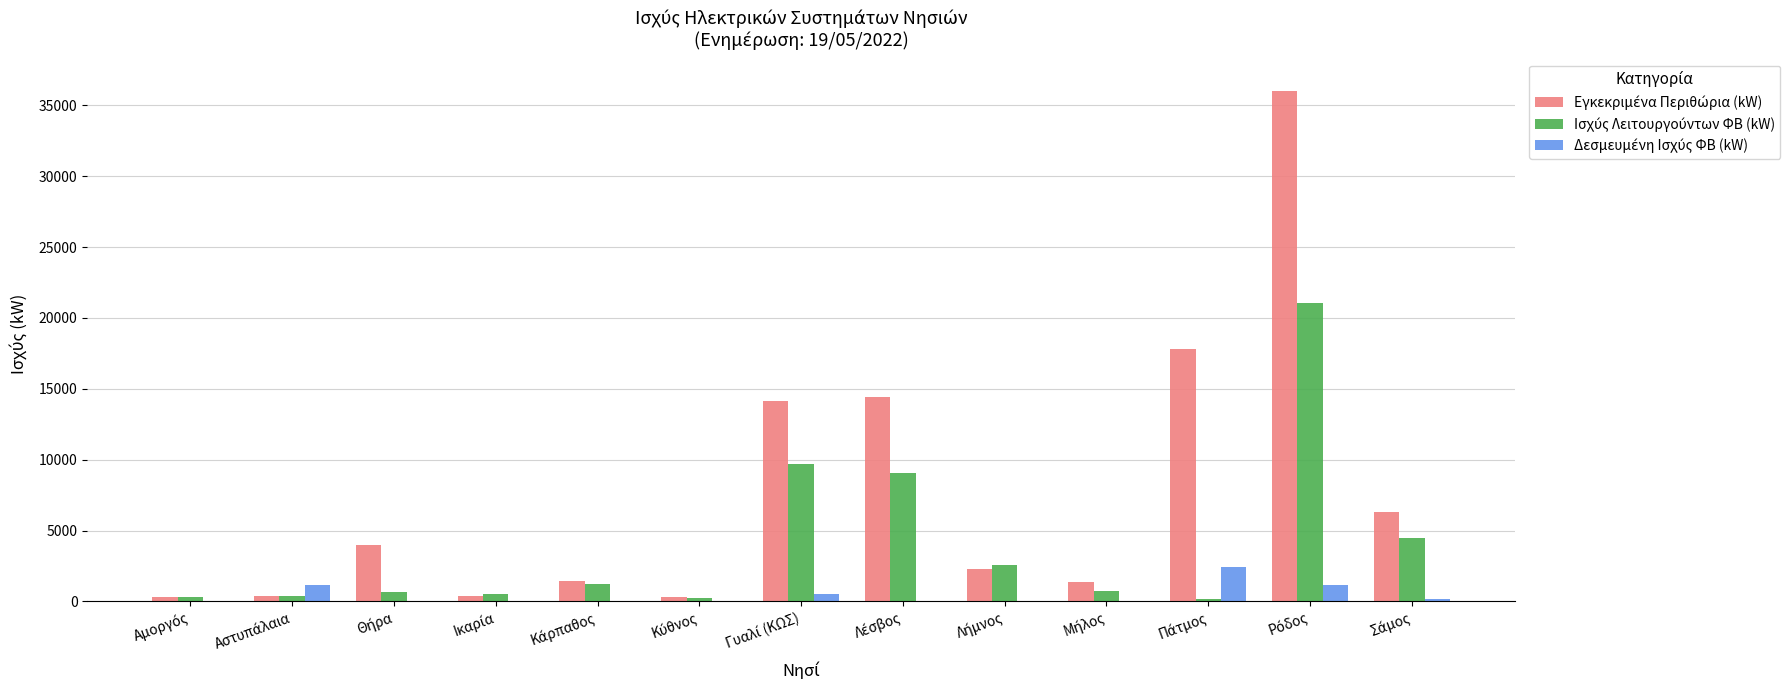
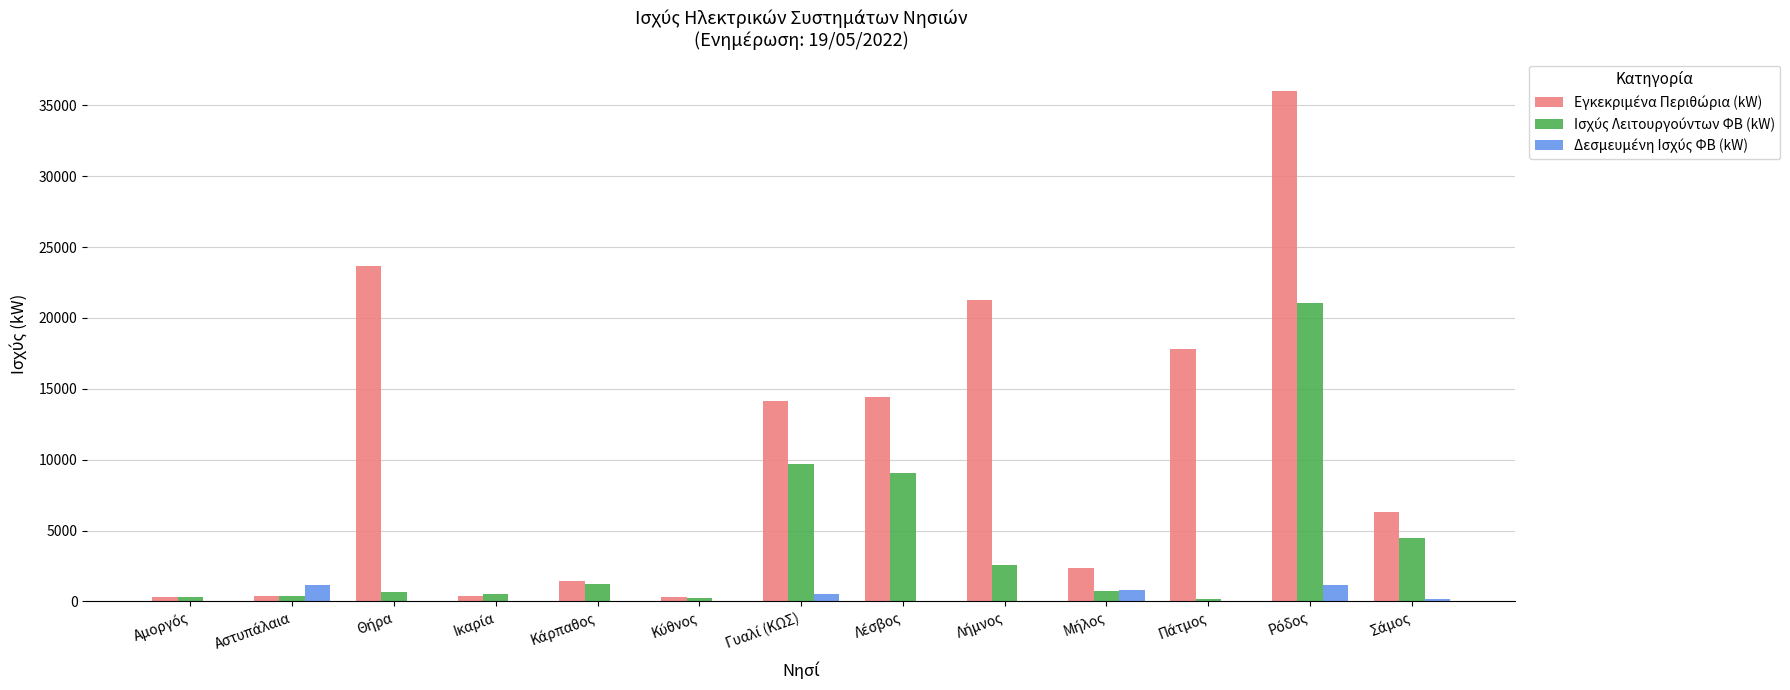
  {
    "Εγκεκριμένα Περιθώρια (kW)": {
      "Αμοργός": 300,
      "Αστυπάλαια": 400,
-     "Θήρα": 4000,
+     "Θήρα": 23700,
      "Ικαρία": 400,
      "Κάρπαθος": 1400,
      "Κύθνος": 300,
      "Γυαλί (ΚΩΣ)": 14100,
      "Λέσβος": 14400,
-     "Λήμνος": 2300,
-     "Μήλος": 1400,
+     "Λήμνος": 21300,
+     "Μήλος": 2300,
      "Πάτμος": 17800,
      "Ρόδος": 36000,
      "Σάμος": 6300
    },
    "Ισχύς Λειτουργούντων ΦΒ (kW)": {
      "Αμοργός": 300,
      "Αστυπάλαια": 400,
      "Θήρα": 700,
      "Ικαρία": 500,
      "Κάρπαθος": 1200,
      "Κύθνος": 300,
      "Γυαλί (ΚΩΣ)": 9700,
      "Λέσβος": 9100,
      "Λήμνος": 2500,
      "Μήλος": 700,
      "Πάτμος": 200,
      "Ρόδος": 21000,
      "Σάμος": 4500
    },
    "Δεσμευμένη Ισχύς ΦΒ (kW)": {
      "Αστυπάλαια": 1200,
      "Ικαρία": 0,
      "Γυαλί (ΚΩΣ)": 500,
-     "Μήλος": 0,
-     "Πάτμος": 2500,
+     "Μήλος": 800,
+     "Πάτμος": 0,
      "Ρόδος": 1100
    }
  }
